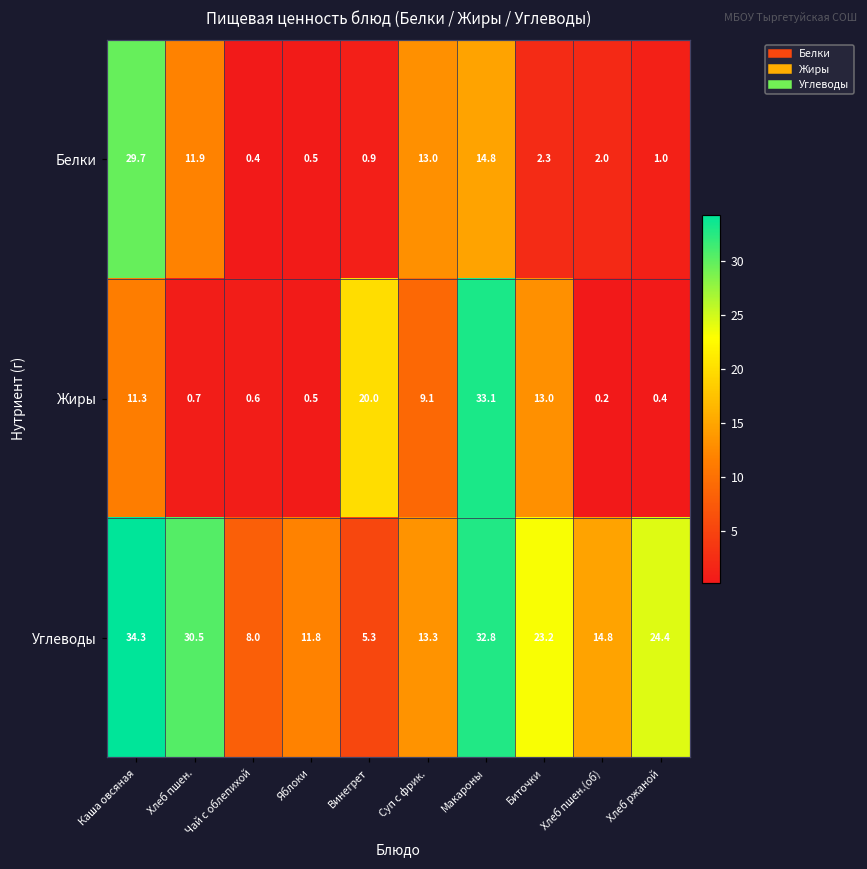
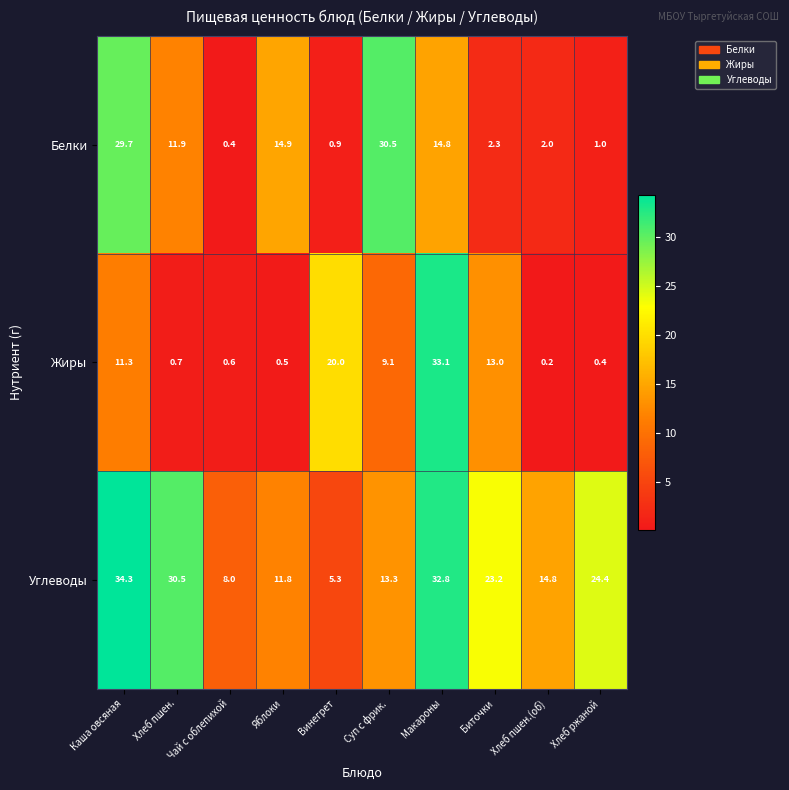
  {
    "Белки": {
      "Каша овсяная": 29.7,
      "Хлеб пшен.": 11.9,
      "Чай с облепихой": 0.4,
-     "Яблоки": 0.5,
+     "Яблоки": 14.9,
      "Винегрет": 0.9,
-     "Суп с фрик.": 13.0,
+     "Суп с фрик.": 30.5,
      "Макароны": 14.8,
      "Биточки": 2.3,
      "Хлеб пшен.(об)": 2.0,
      "Хлеб ржаной": 1.0
    },
    "Жиры": {
      "Каша овсяная": 11.3,
      "Хлеб пшен.": 0.7,
      "Чай с облепихой": 0.6,
      "Яблоки": 0.5,
      "Винегрет": 20.0,
      "Суп с фрик.": 9.1,
      "Макароны": 33.1,
      "Биточки": 13.0,
      "Хлеб пшен.(об)": 0.2,
      "Хлеб ржаной": 0.4
    },
    "Углеводы": {
      "Каша овсяная": 34.3,
      "Хлеб пшен.": 30.5,
      "Чай с облепихой": 8.0,
      "Яблоки": 11.8,
      "Винегрет": 5.3,
      "Суп с фрик.": 13.3,
      "Макароны": 32.8,
      "Биточки": 23.2,
      "Хлеб пшен.(об)": 14.8,
      "Хлеб ржаной": 24.4
    }
  }
